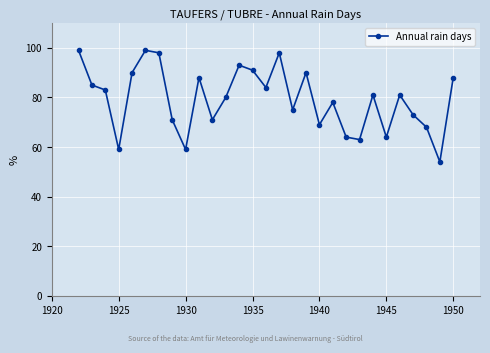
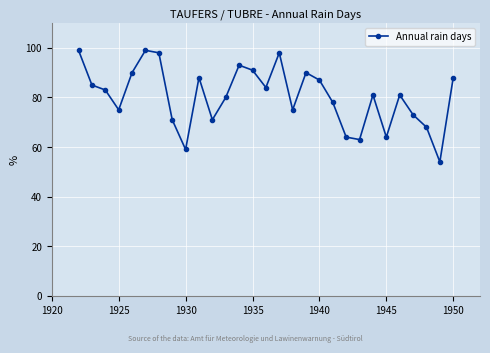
  {
-   "1925": 59,
+   "1925": 75,
    "1930": 59,
    "1935": 91,
-   "1940": 69,
+   "1940": 87,
    "1945": 64,
    "1950": 88
  }
